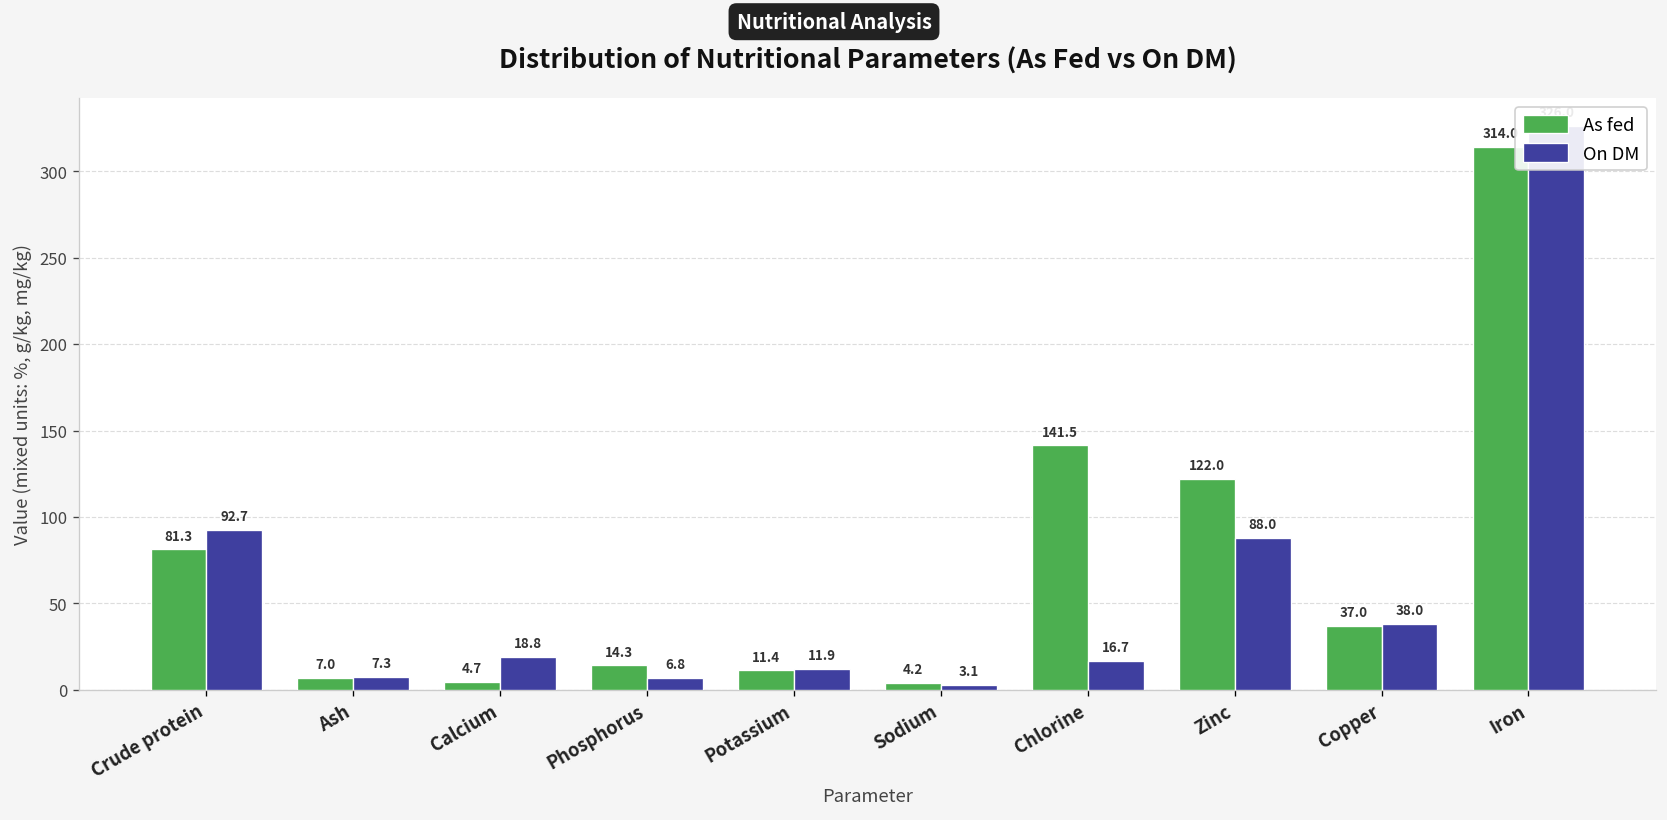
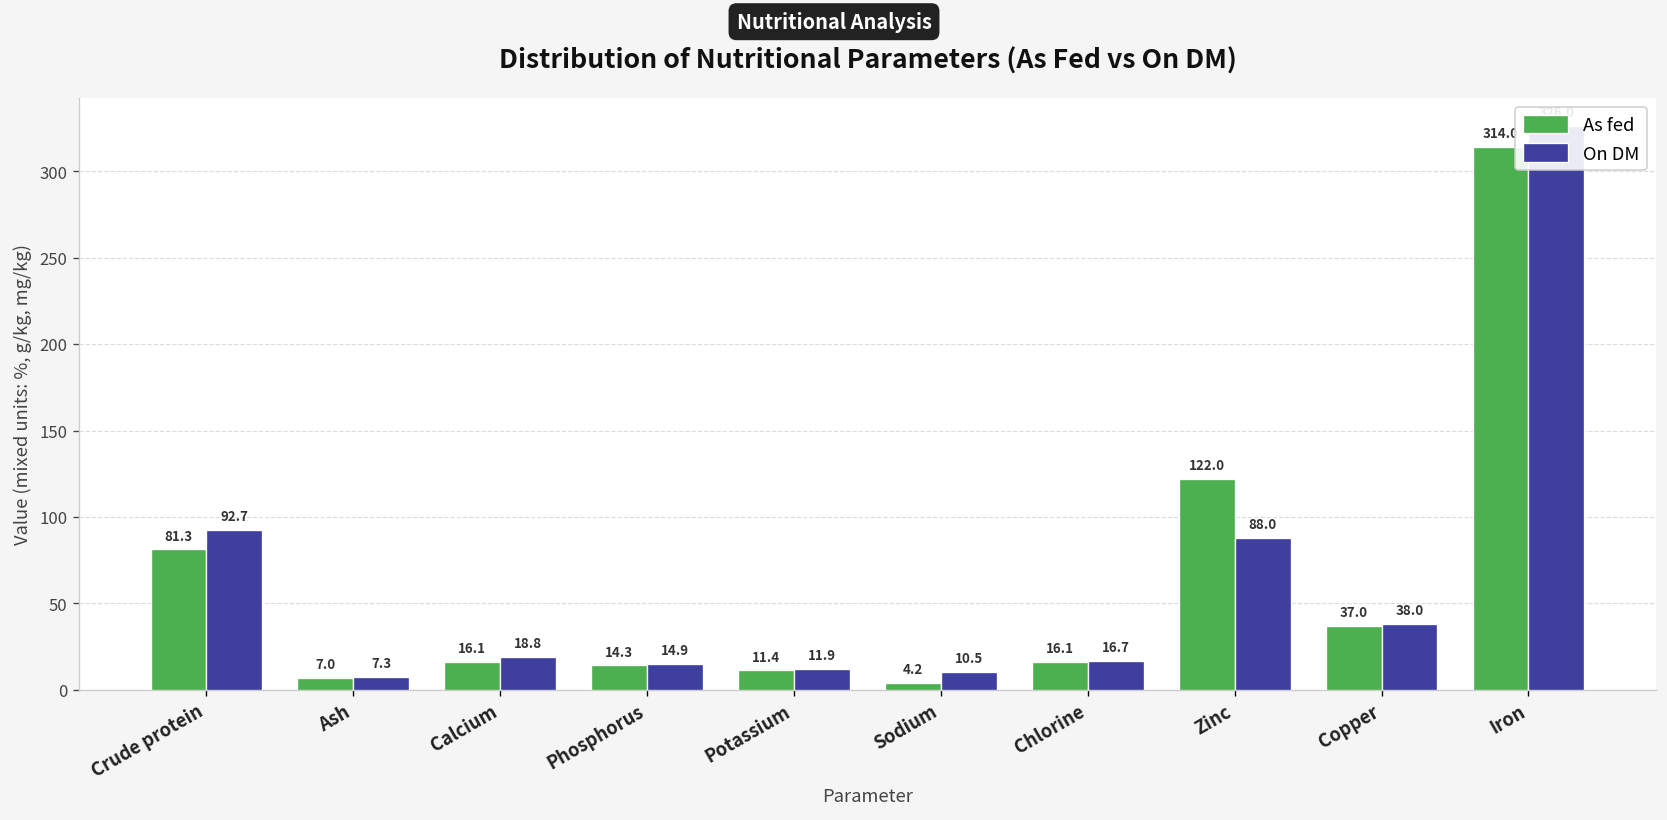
  {
    "As fed": {
      "Crude protein": 81.3,
      "Ash": 7.0,
-     "Calcium": 4.7,
+     "Calcium": 16.1,
      "Phosphorus": 14.3,
      "Potassium": 11.4,
      "Sodium": 4.2,
-     "Chlorine": 141.5,
+     "Chlorine": 16.1,
      "Zinc": 122.0,
      "Copper": 37.0
    },
    "On DM": {
      "Crude protein": 92.7,
      "Ash": 7.3,
      "Calcium": 18.8,
-     "Phosphorus": 6.8,
+     "Phosphorus": 14.9,
      "Potassium": 11.9,
-     "Sodium": 3.1,
+     "Sodium": 10.5,
      "Chlorine": 16.7,
      "Zinc": 88.0,
      "Copper": 38.0
    }
  }
